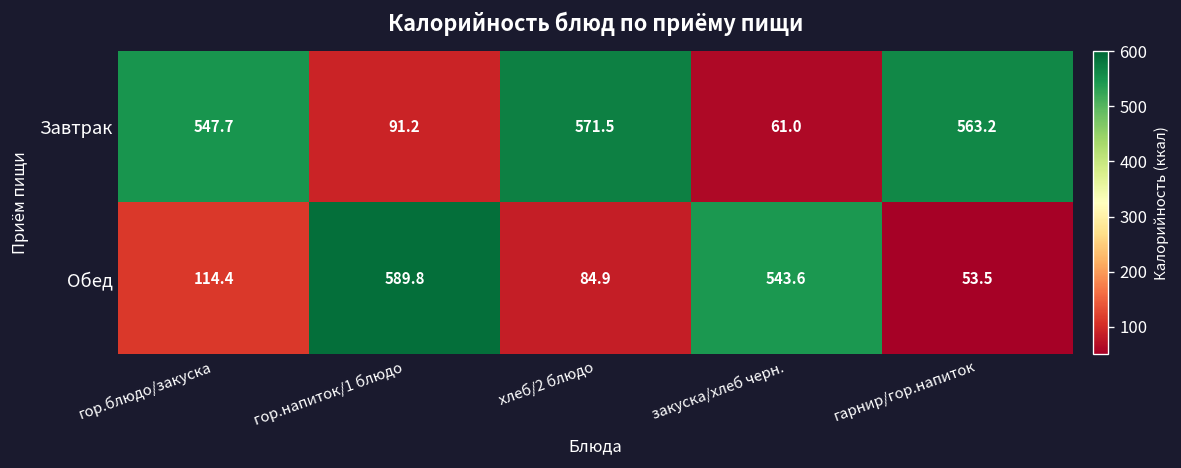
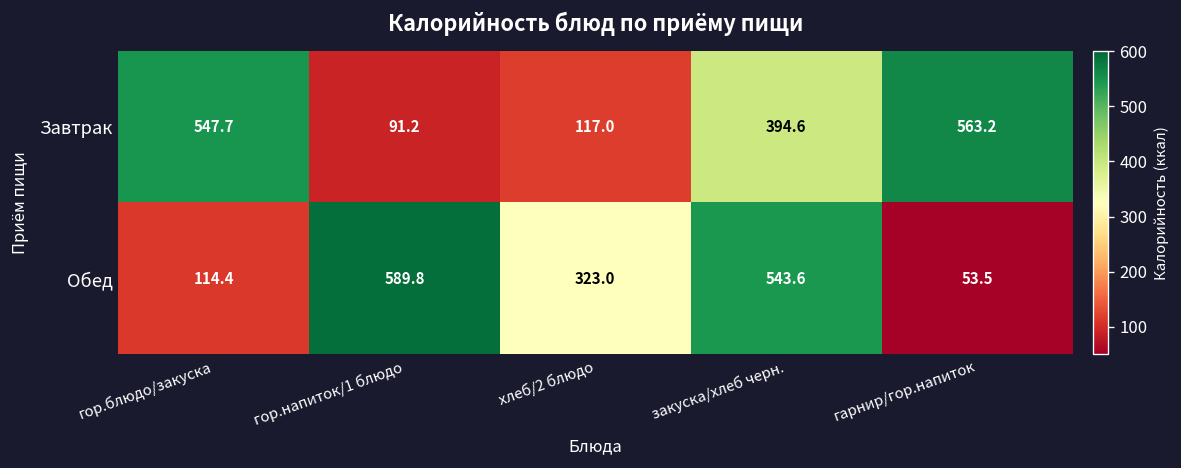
  {
    "Завтрак": {
      "гор.блюдо/закуска": 547.7,
      "гор.напиток/1 блюдо": 91.2,
-     "хлеб/2 блюдо": 571.5,
-     "закуска/хлеб черн.": 61.0,
+     "хлеб/2 блюдо": 117.0,
+     "закуска/хлеб черн.": 394.6,
      "гарнир/гор.напиток": 563.2
    },
    "Обед": {
      "гор.блюдо/закуска": 114.4,
      "гор.напиток/1 блюдо": 589.8,
-     "хлеб/2 блюдо": 84.9,
+     "хлеб/2 блюдо": 323.0,
      "закуска/хлеб черн.": 543.6,
      "гарнир/гор.напиток": 53.5
    }
  }
